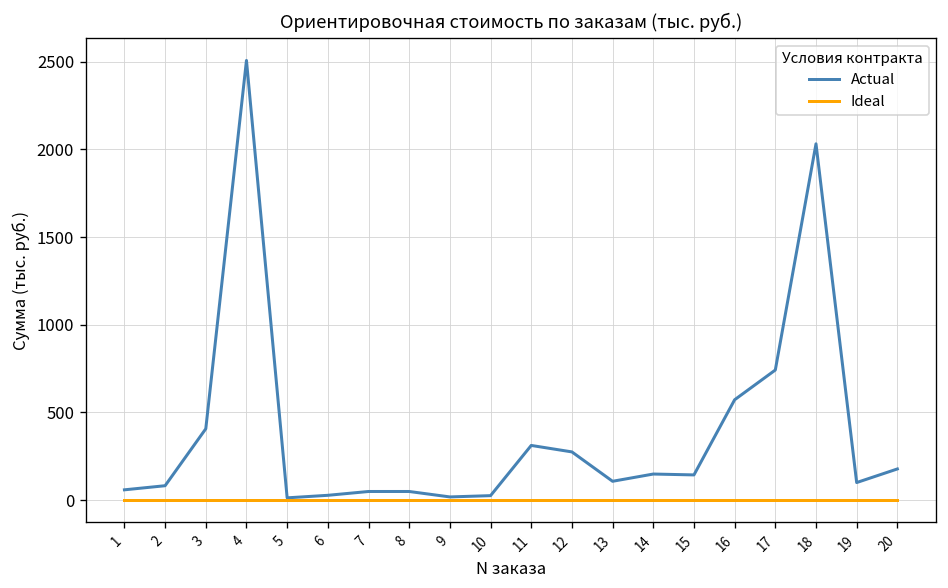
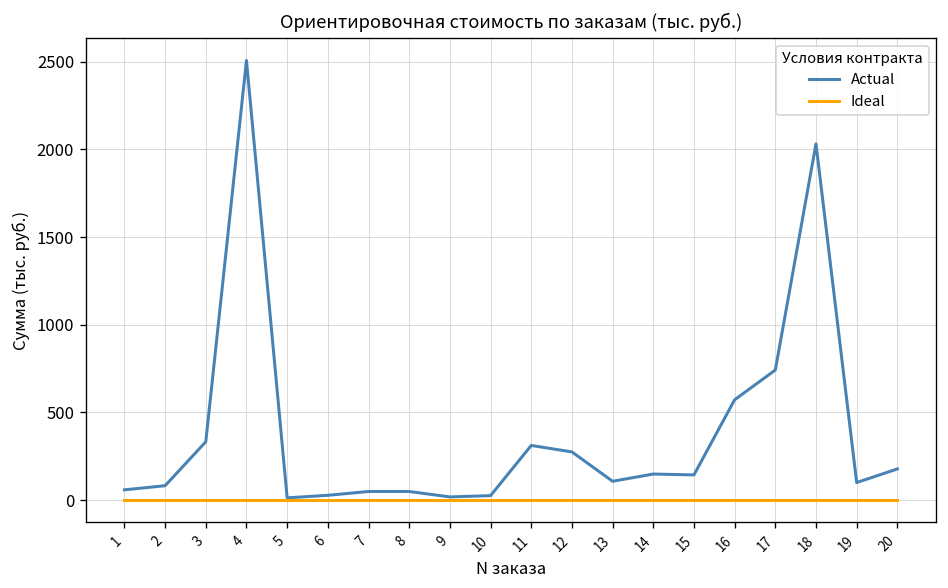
  {
    "Actual": {
      "1": 60,
      "2": 80,
-     "3": 410,
+     "3": 330,
      "4": 2510,
      "6": 30,
      "7": 50,
      "8": 50,
      "10": 30,
      "11": 310,
      "12": 270,
      "13": 110,
      "14": 150,
      "15": 140,
      "16": 570,
      "17": 740,
      "18": 2030,
      "19": 100,
      "20": 180
    },
    "Ideal": {
      "1": 0,
      "2": 0,
      "3": 0,
      "4": 0,
      "6": 0,
      "7": 0,
      "8": 0,
      "10": 0,
      "11": 0,
      "12": 0,
      "13": 0,
      "14": 0,
      "15": 0,
      "16": 0,
      "17": 0,
      "18": 0,
      "19": 0,
      "20": 0
    }
  }
